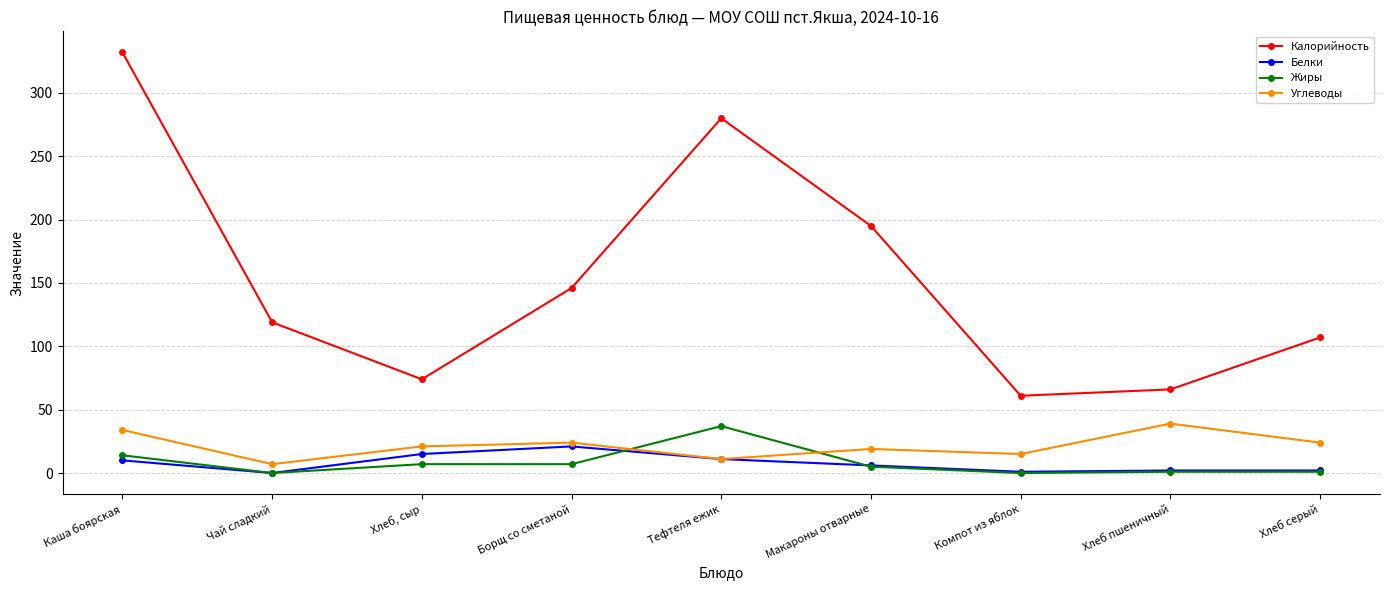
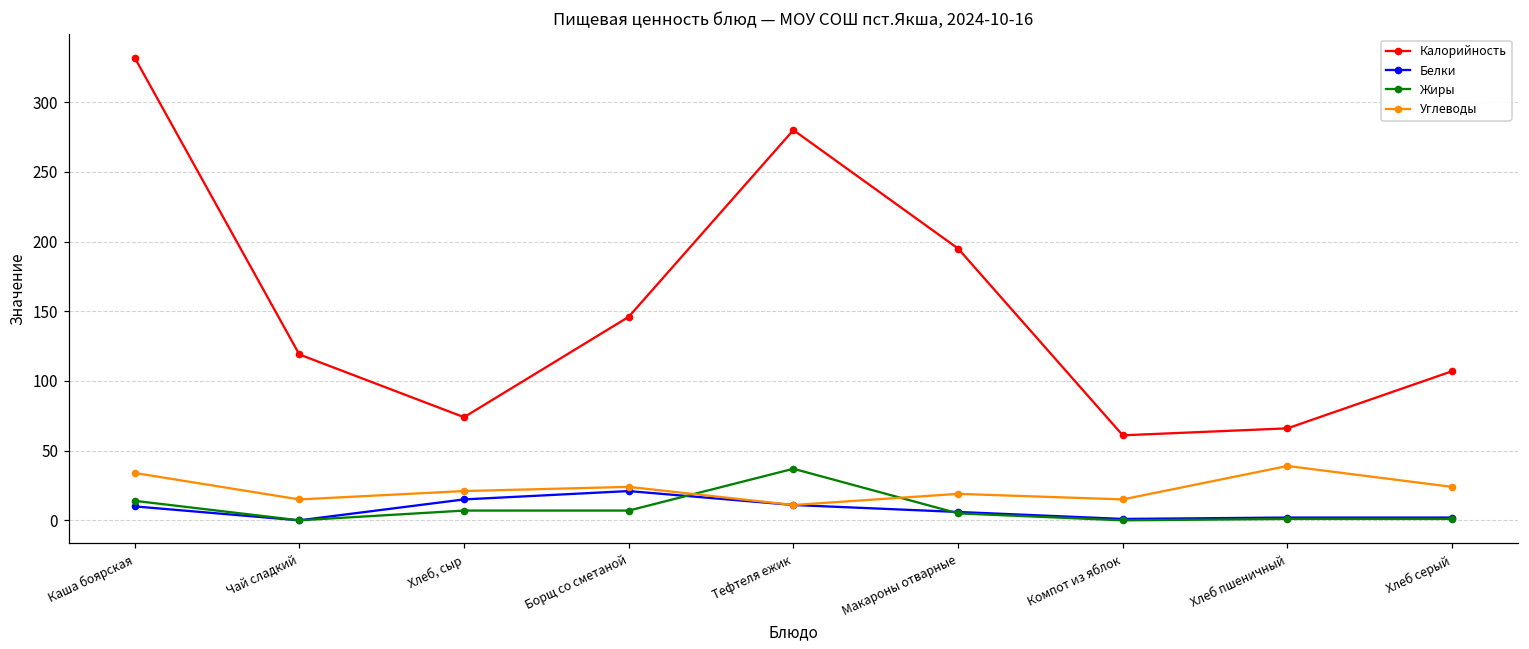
  {
    "Калорийность": {
      "Каша боярская": 332,
      "Чай сладкий": 119,
      "Хлеб, сыр": 74,
      "Борщ со сметаной": 146,
      "Тефтеля ежик": 280,
      "Макароны отварные": 195,
      "Компот из яблок": 61,
      "Хлеб пшеничный": 66,
      "Хлеб серый": 107
    },
    "Белки": {
      "Каша боярская": 10,
      "Хлеб, сыр": 15,
      "Борщ со сметаной": 21
    },
    "Жиры": {
      "Каша боярская": 14,
      "Хлеб, сыр": 7,
      "Борщ со сметаной": 7,
      "Тефтеля ежик": 37
    },
    "Углеводы": {
      "Каша боярская": 34,
-     "Чай сладкий": 7,
+     "Чай сладкий": 15,
      "Хлеб, сыр": 21,
      "Борщ со сметаной": 24,
      "Макароны отварные": 19,
      "Компот из яблок": 15,
      "Хлеб пшеничный": 39,
      "Хлеб серый": 24
    }
  }
